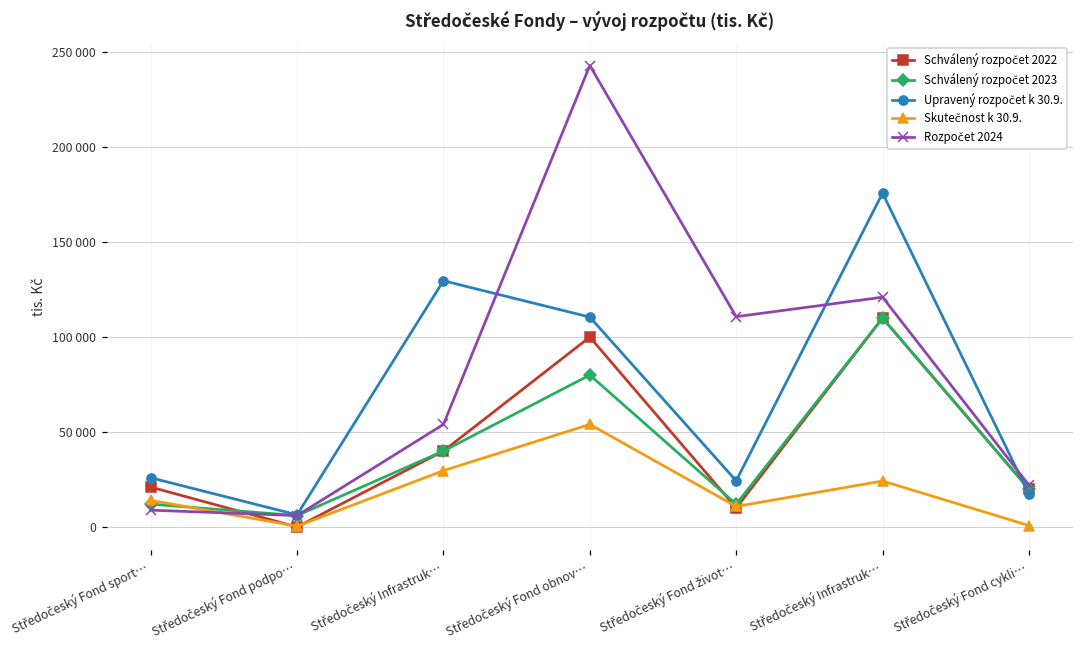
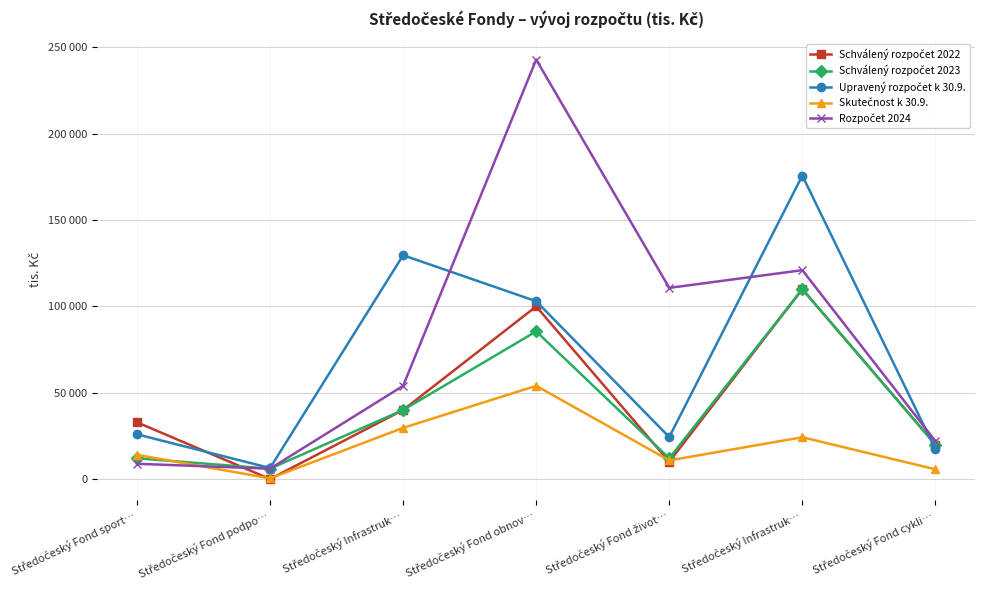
  {
    "Schválený rozpočet 2022": {
-     "Středočeský Fond sport…": 21000,
+     "Středočeský Fond sport…": 33000,
      "Středočeský Fond obnov…": 100000
    },
    "Schválený rozpočet 2023": {
      "Středočeský Fond sport…": 12000,
-     "Středočeský Fond obnov…": 80000
+     "Středočeský Fond obnov…": 86000
    },
    "Upravený rozpočet k 30.9.": {
      "Středočeský Fond sport…": 26000,
-     "Středočeský Fond obnov…": 111000,
+     "Středočeský Fond obnov…": 103000,
      "Středočeský Fond život…": 24000,
      "Středočeský Fond cykli…": 17000
    },
    "Skutečnost k 30.9.": {
      "Středočeský Fond sport…": 14000,
      "Středočeský Fond obnov…": 54000,
-     "Středočeský Fond cykli…": 1000
+     "Středočeský Fond cykli…": 6000
    },
    "Rozpočet 2024": {
      "Středočeský Fond sport…": 9000,
      "Středočeský Fond obnov…": 243000,
      "Středočeský Fond život…": 111000,
      "Středočeský Fond cykli…": 22000
    }
  }
